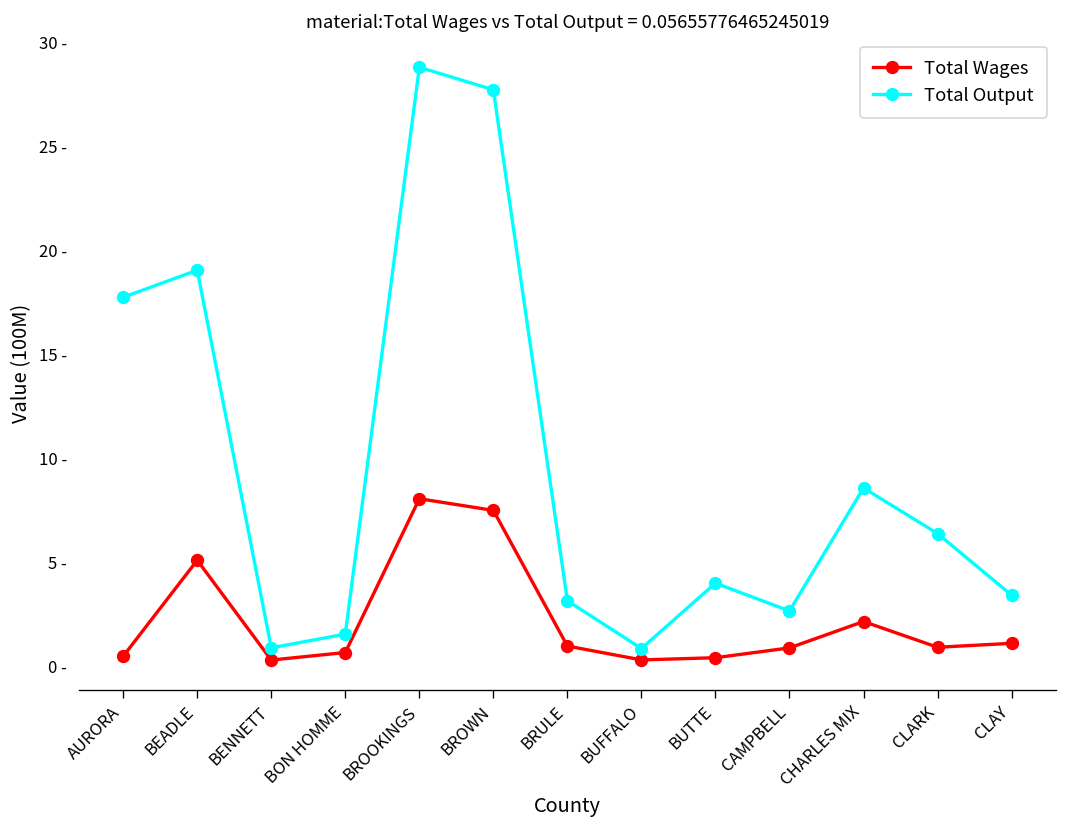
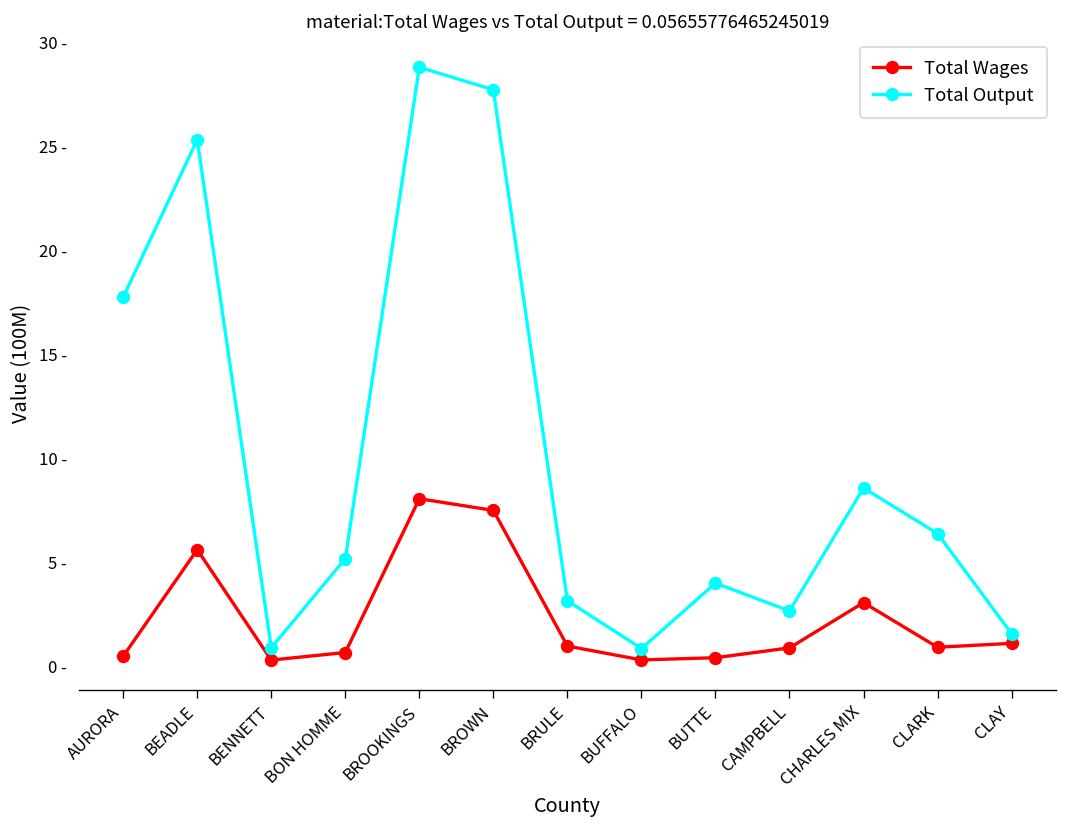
  {
    "Total Wages": {
      "AURORA": "0.5 -",
-     "BEADLE": "5.1 -",
+     "BEADLE": "5.6 -",
      "BENNETT": "0.3 -",
      "BON HOMME": "0.7 -",
      "BROOKINGS": "8.1 -",
      "BROWN": "7.5 -",
      "BRULE": "1.0 -",
      "BUFFALO": "0.3 -",
      "BUTTE": "0.4 -",
      "CAMPBELL": "0.9 -",
-     "CHARLES MIX": "2.2 -",
+     "CHARLES MIX": "3.1 -",
      "CLARK": "0.9 -",
      "CLAY": "1.1 -"
    },
    "Total Output": {
      "AURORA": "17.8 -",
-     "BEADLE": "19.1 -",
+     "BEADLE": "25.3 -",
      "BENNETT": "0.9 -",
-     "BON HOMME": "1.5 -",
+     "BON HOMME": "5.2 -",
      "BROOKINGS": "28.8 -",
      "BROWN": "27.7 -",
      "BRULE": "3.2 -",
      "BUFFALO": "0.9 -",
      "BUTTE": "4.0 -",
      "CAMPBELL": "2.7 -",
      "CHARLES MIX": "8.6 -",
      "CLARK": "6.4 -",
-     "CLAY": "3.4 -"
+     "CLAY": "1.6 -"
    }
  }
